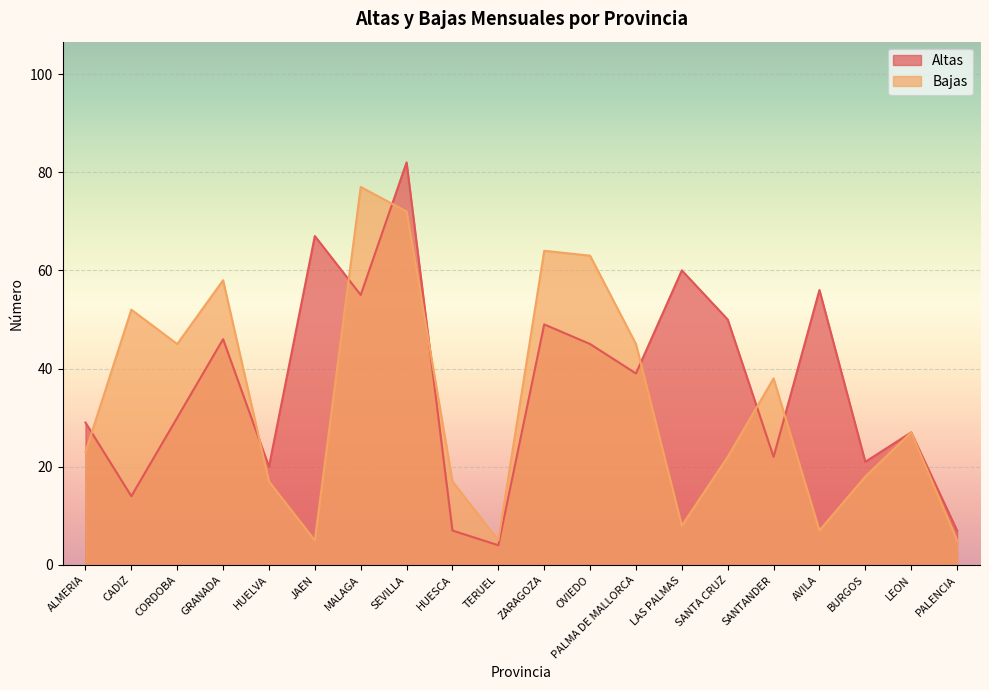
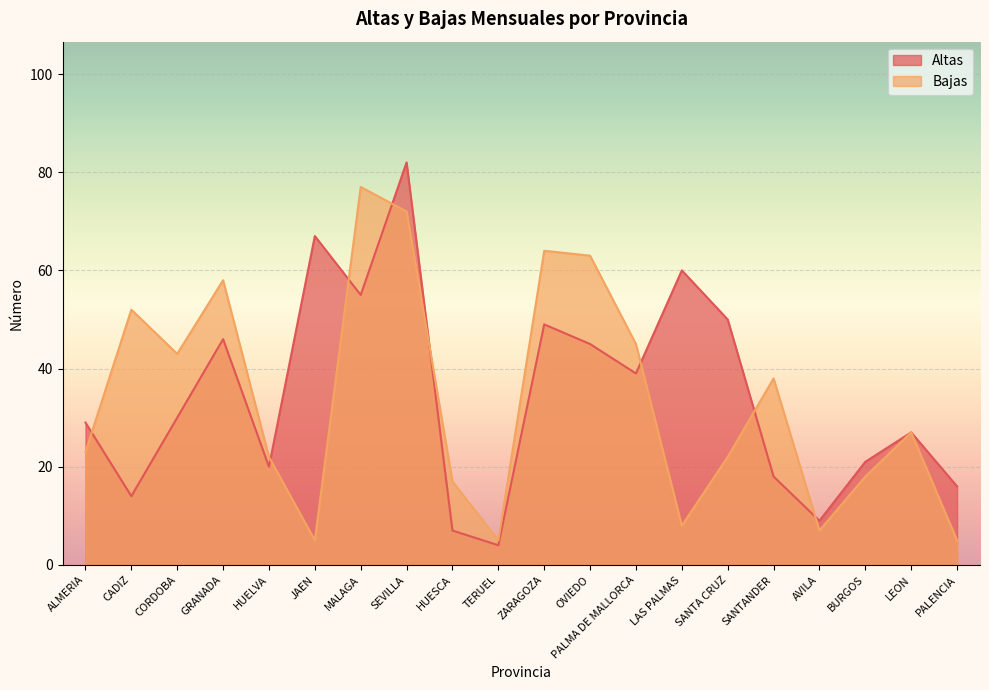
  {
    "Altas": {
      "ALMERIA": 29,
      "CADIZ": 14,
      "CORDOBA": 30,
      "GRANADA": 46,
      "HUELVA": 20,
      "JAEN": 67,
      "MALAGA": 55,
      "SEVILLA": 82,
      "HUESCA": 7,
      "TERUEL": 4,
      "ZARAGOZA": 49,
      "OVIEDO": 45,
      "PALMA DE MALLORCA": 39,
      "LAS PALMAS": 60,
      "SANTA CRUZ": 50,
-     "SANTANDER": 22,
-     "AVILA": 56,
+     "SANTANDER": 18,
+     "AVILA": 9,
      "BURGOS": 21,
-     "PALENCIA": 7
+     "PALENCIA": 16
    },
    "Bajas": {
      "ALMERIA": 23,
      "CADIZ": 52,
-     "CORDOBA": 45,
+     "CORDOBA": 43,
      "GRANADA": 58,
-     "HUELVA": 17,
+     "HUELVA": 22,
      "JAEN": 5,
      "MALAGA": 77,
      "SEVILLA": 72,
      "HUESCA": 17,
      "TERUEL": 5,
      "ZARAGOZA": 64,
      "OVIEDO": 63,
      "PALMA DE MALLORCA": 45,
      "LAS PALMAS": 8,
      "SANTA CRUZ": 22,
      "SANTANDER": 38,
      "AVILA": 7,
      "BURGOS": 18,
      "PALENCIA": 5
    }
  }
